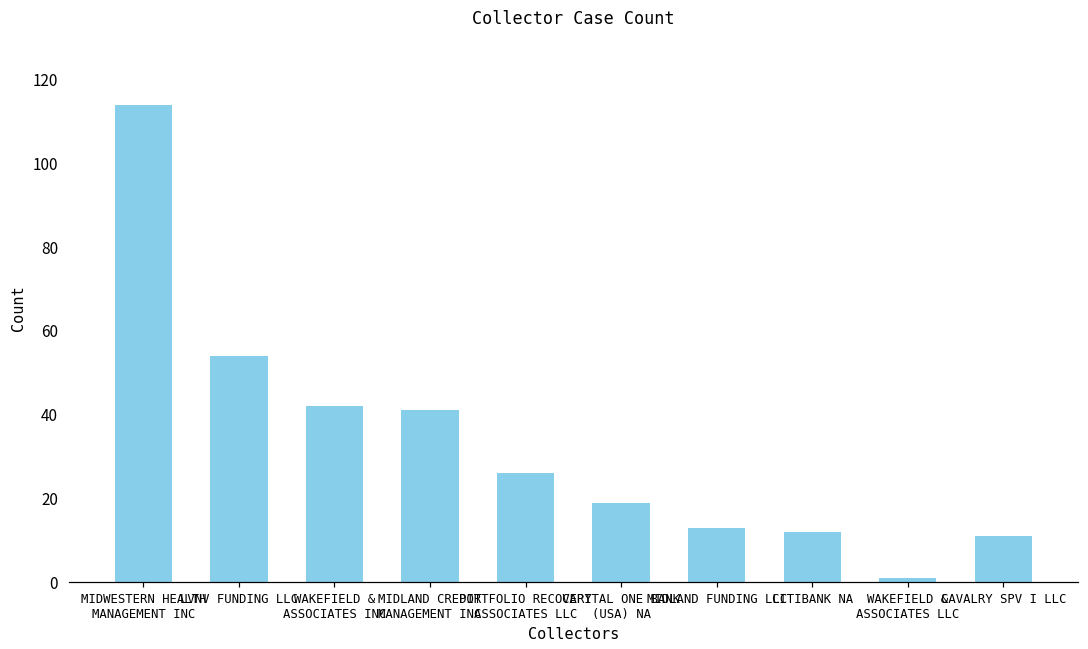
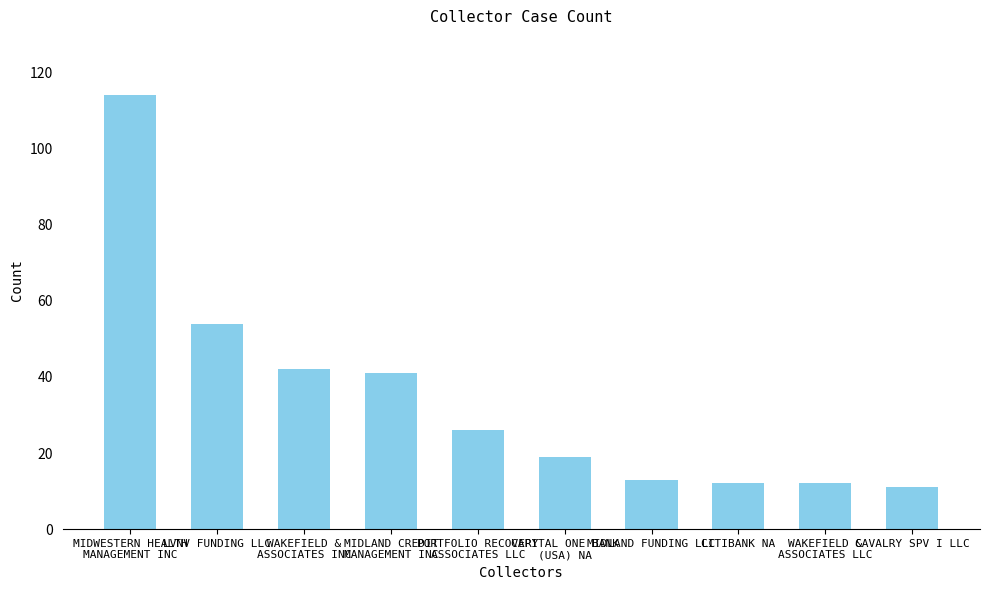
  {
    "MIDWESTERN HEALTH MANAGEMENT INC": 114,
    "WAKEFIELD & ASSOCIATES INC": 42,
-   "WAKEFIELD & ASSOCIATES LLC": 1
+   "WAKEFIELD & ASSOCIATES LLC": 12
  }
